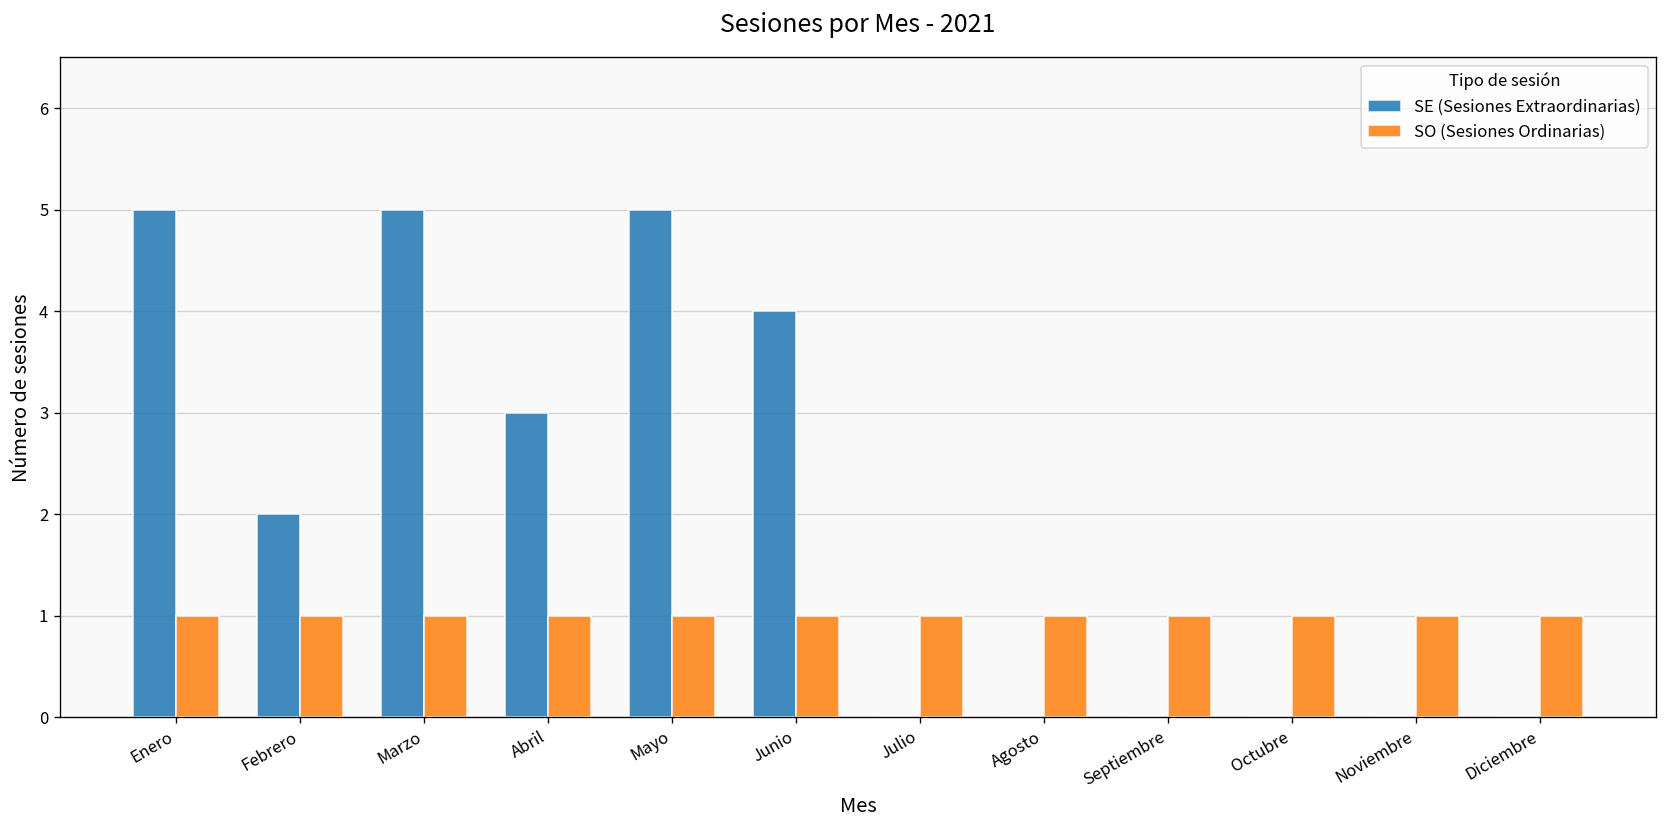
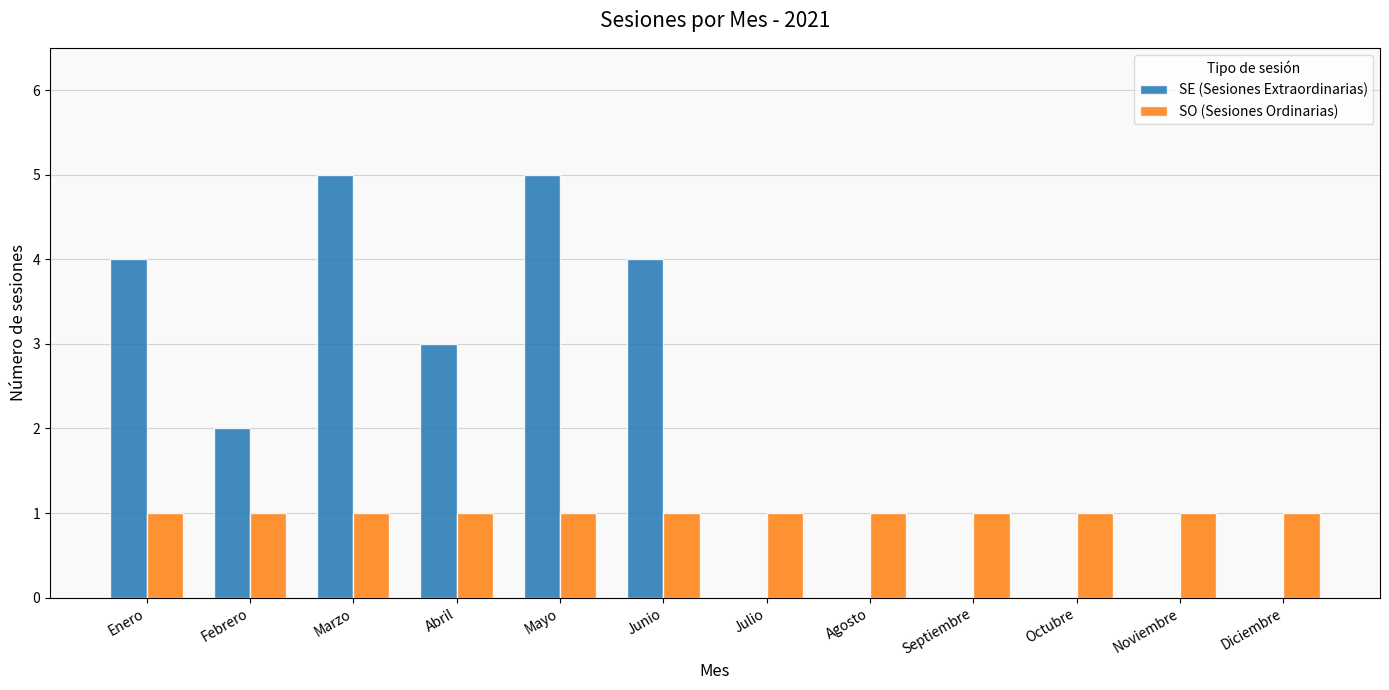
  {
    "SE (Sesiones Extraordinarias)": {
-     "Enero": 5,
+     "Enero": 4,
      "Febrero": 2,
      "Marzo": 5,
      "Abril": 3,
      "Mayo": 5,
      "Junio": 4,
      "Julio": 0,
      "Agosto": 0,
      "Septiembre": 0,
      "Octubre": 0,
      "Noviembre": 0,
      "Diciembre": 0
    },
    "SO (Sesiones Ordinarias)": {
      "Enero": 1,
      "Febrero": 1,
      "Marzo": 1,
      "Abril": 1,
      "Mayo": 1,
      "Junio": 1,
      "Julio": 1,
      "Agosto": 1,
      "Septiembre": 1,
      "Octubre": 1,
      "Noviembre": 1,
      "Diciembre": 1
    }
  }
